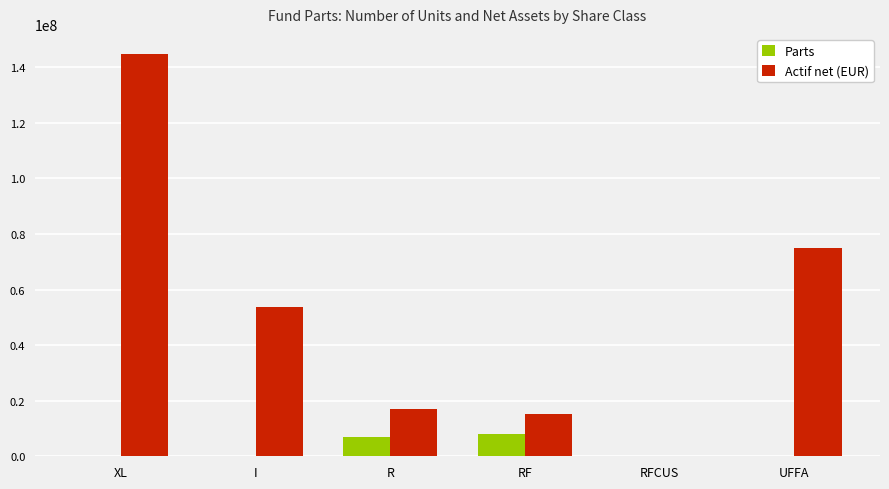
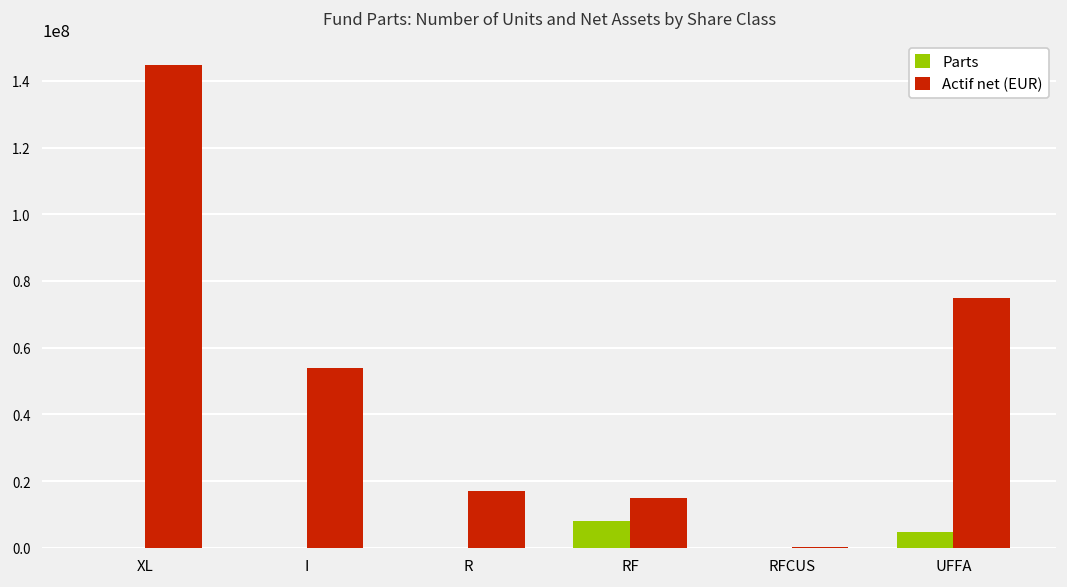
  {
    "Parts": {
-     "R": 7000000,
+     "R": 0,
      "RF": 8000000,
-     "UFFA": 0
+     "UFFA": 5000000
    },
    "Actif net (EUR)": {
      "XL": 145000000,
      "I": 54000000,
      "R": 17000000,
      "RF": 15000000,
      "UFFA": 75000000
    }
  }
